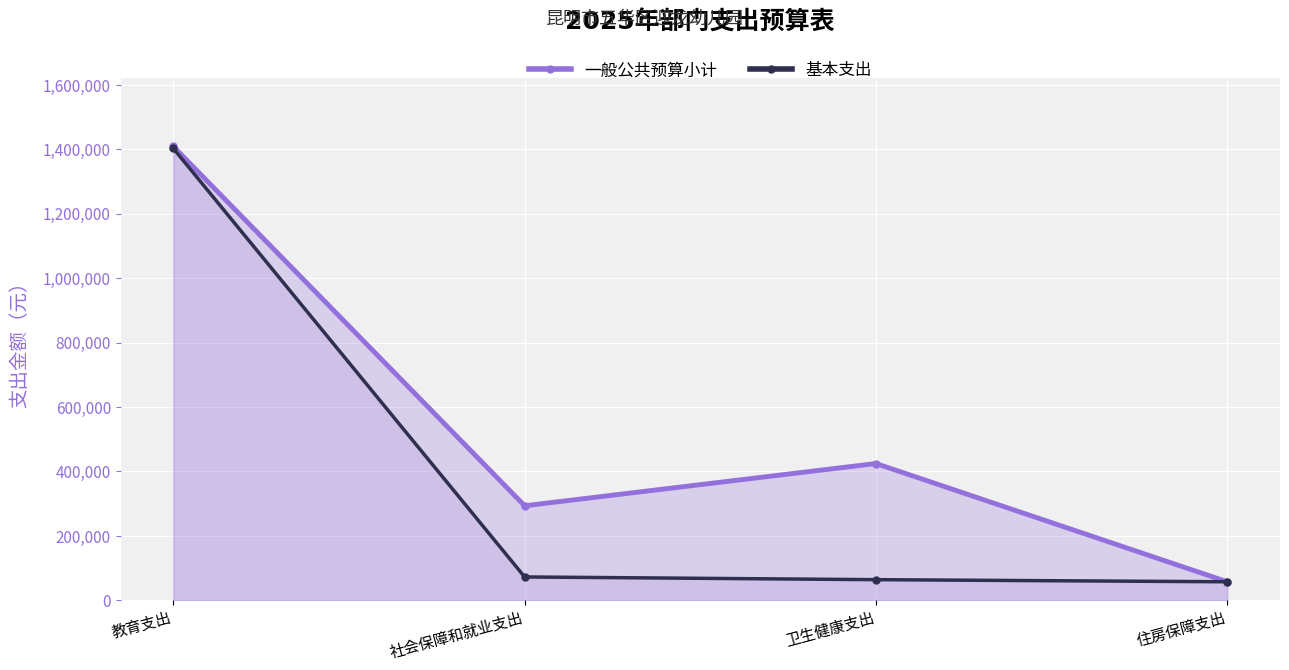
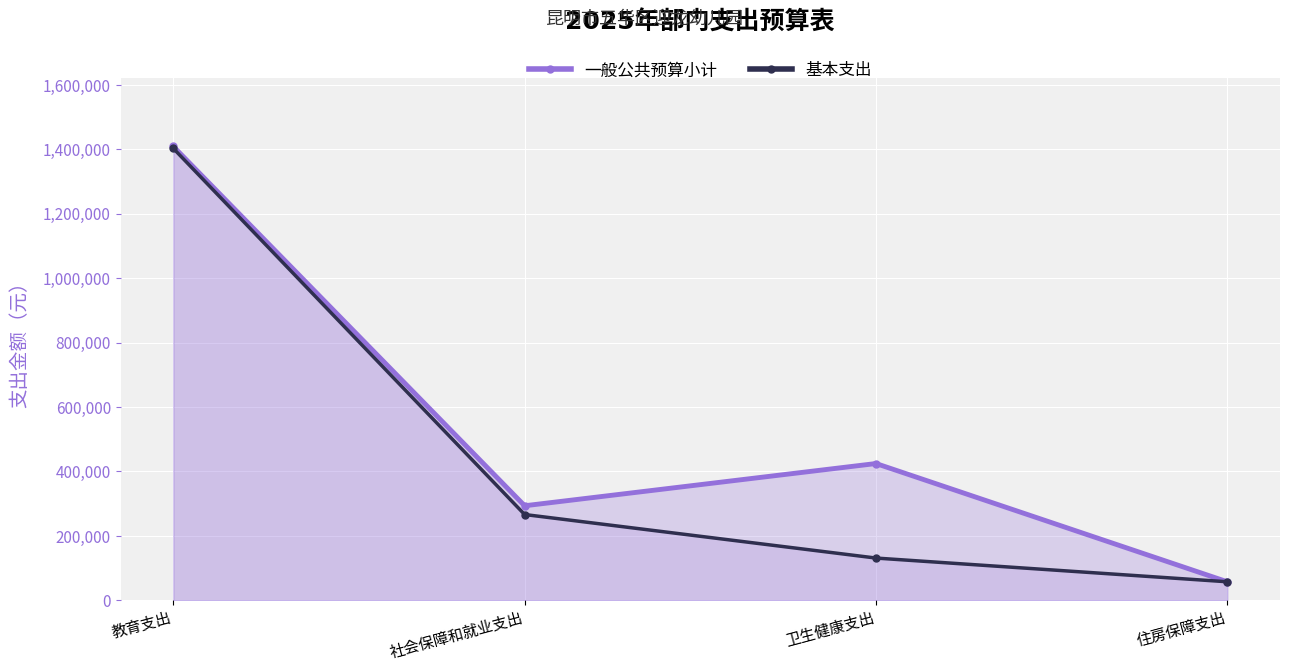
  {
    "一般公共预算小计": {
      "社会保障和就业支出": "290,000",
      "卫生健康支出": "420,000"
    },
    "基本支出": {
-     "社会保障和就业支出": "70,000",
-     "卫生健康支出": "60,000"
+     "社会保障和就业支出": "270,000",
+     "卫生健康支出": "130,000"
    }
  }
